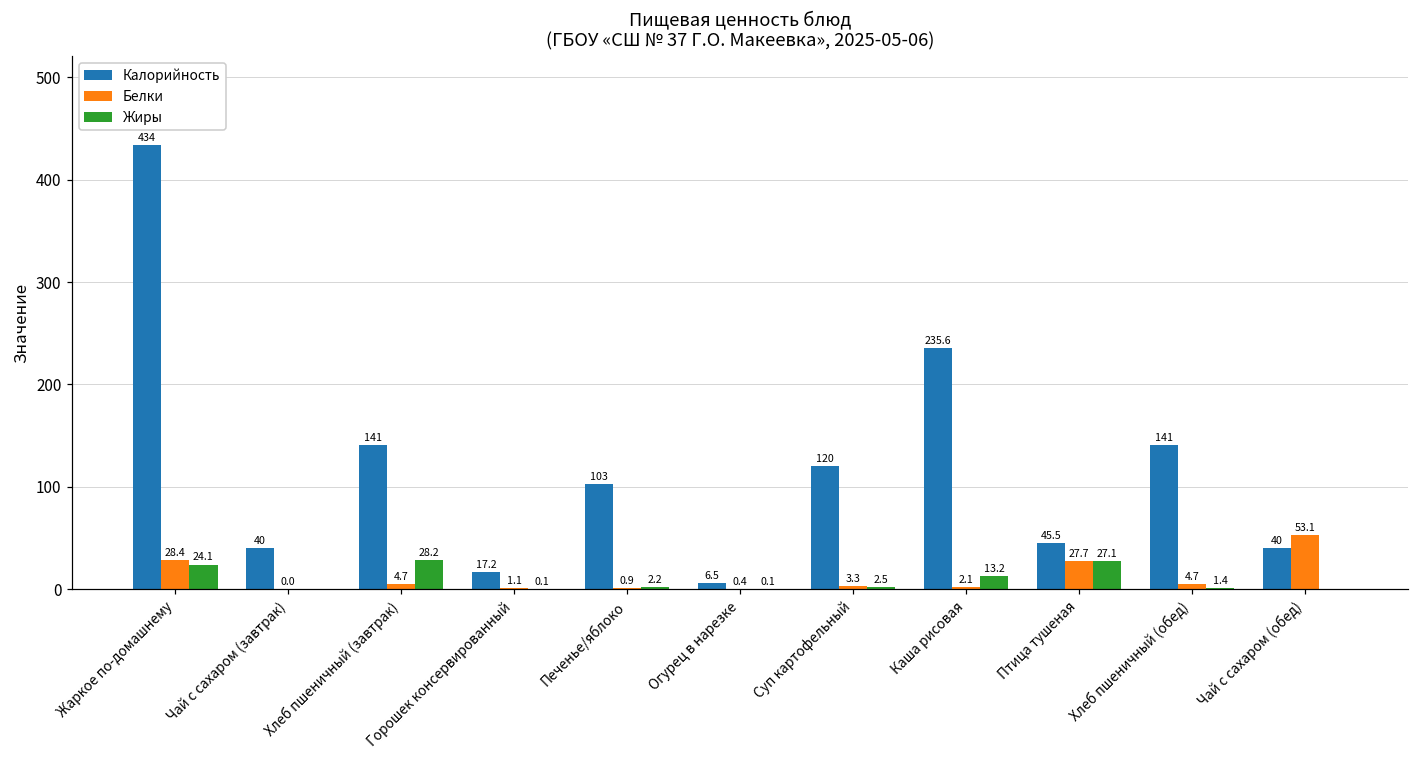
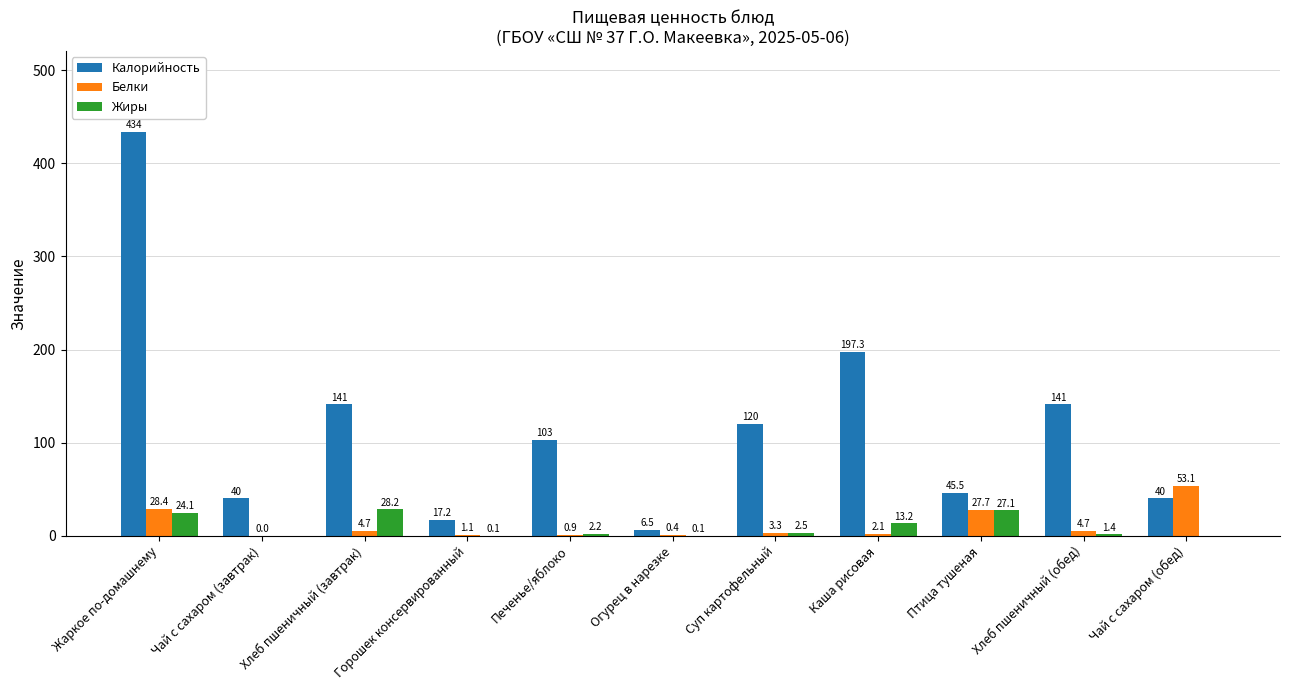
  {
    "Калорийность": {
      "Жаркое по-домашнему": 434,
      "Чай с сахаром (завтрак)": 40,
      "Хлеб пшеничный (завтрак)": 141,
      "Горошек консервированный": 17.2,
      "Печенье/яблоко": 103,
      "Огурец в нарезке": 6.5,
      "Суп картофельный": 120,
-     "Каша рисовая": 235.6,
+     "Каша рисовая": 197.3,
      "Птица тушеная": 45.5,
      "Хлеб пшеничный (обед)": 141,
      "Чай с сахаром (обед)": 40
    },
    "Белки": {
      "Жаркое по-домашнему": 28.4,
      "Чай с сахаром (завтрак)": 0.0,
      "Хлеб пшеничный (завтрак)": 4.7,
      "Горошек консервированный": 1.1,
      "Печенье/яблоко": 0.9,
      "Огурец в нарезке": 0.4,
      "Суп картофельный": 3.3,
      "Каша рисовая": 2.1,
      "Птица тушеная": 27.7,
      "Хлеб пшеничный (обед)": 4.7,
      "Чай с сахаром (обед)": 53.1
    },
    "Жиры": {
      "Жаркое по-домашнему": 24.1,
      "Хлеб пшеничный (завтрак)": 28.2,
      "Горошек консервированный": 0.1,
      "Печенье/яблоко": 2.2,
      "Огурец в нарезке": 0.1,
      "Суп картофельный": 2.5,
      "Каша рисовая": 13.2,
      "Птица тушеная": 27.1,
      "Хлеб пшеничный (обед)": 1.4
    }
  }
